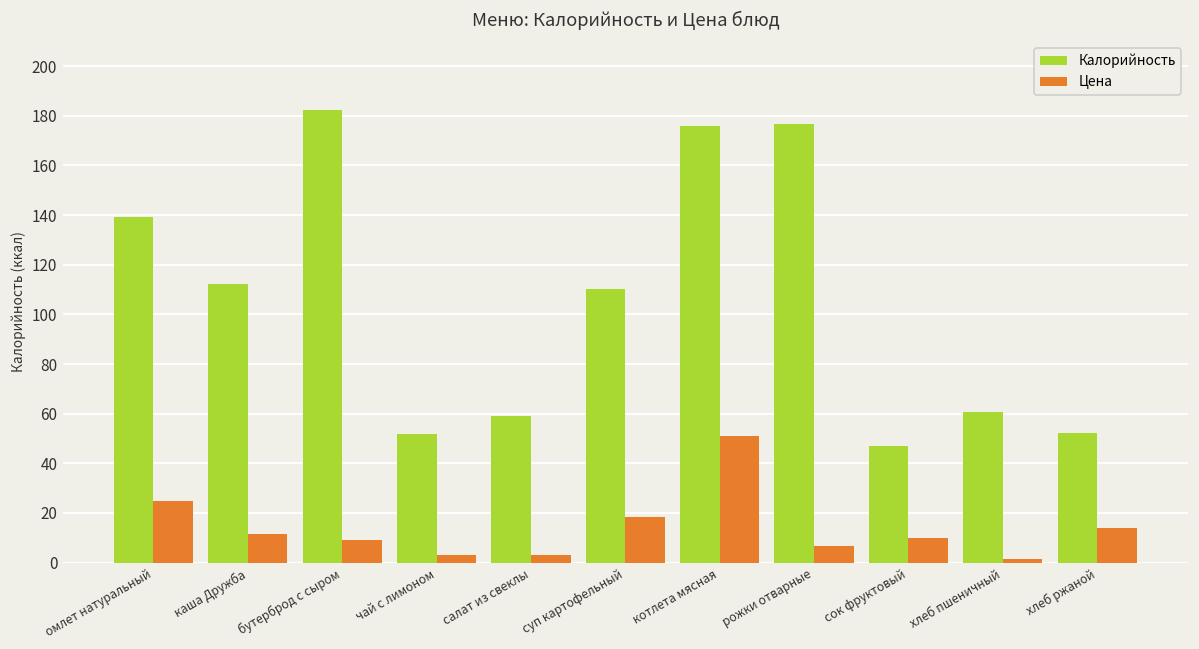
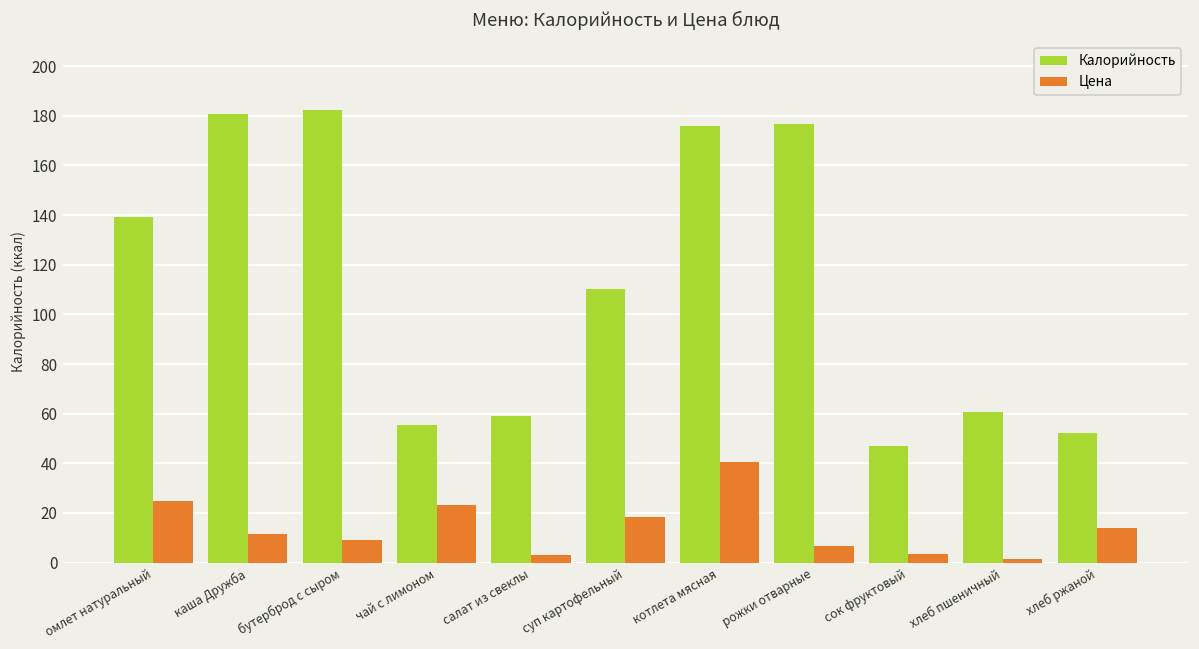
  {
    "Калорийность": {
      "омлет натуральный": 139,
-     "каша Дружба": 112,
+     "каша Дружба": 181,
      "бутерброд с сыром": 182,
-     "чай с лимоном": 52,
+     "чай с лимоном": 55,
      "салат из свеклы": 59,
      "суп картофельный": 110,
      "котлета мясная": 176,
      "рожки отварные": 177,
      "сок фруктовый": 47,
      "хлеб пшеничный": 61,
      "хлеб ржаной": 52
    },
    "Цена": {
      "омлет натуральный": 25,
      "каша Дружба": 12,
      "бутерброд с сыром": 9,
-     "чай с лимоном": 3,
+     "чай с лимоном": 23,
      "салат из свеклы": 3,
      "суп картофельный": 18,
-     "котлета мясная": 51,
+     "котлета мясная": 41,
      "рожки отварные": 7,
-     "сок фруктовый": 10,
+     "сок фруктовый": 3,
      "хлеб пшеничный": 2,
      "хлеб ржаной": 14
    }
  }
